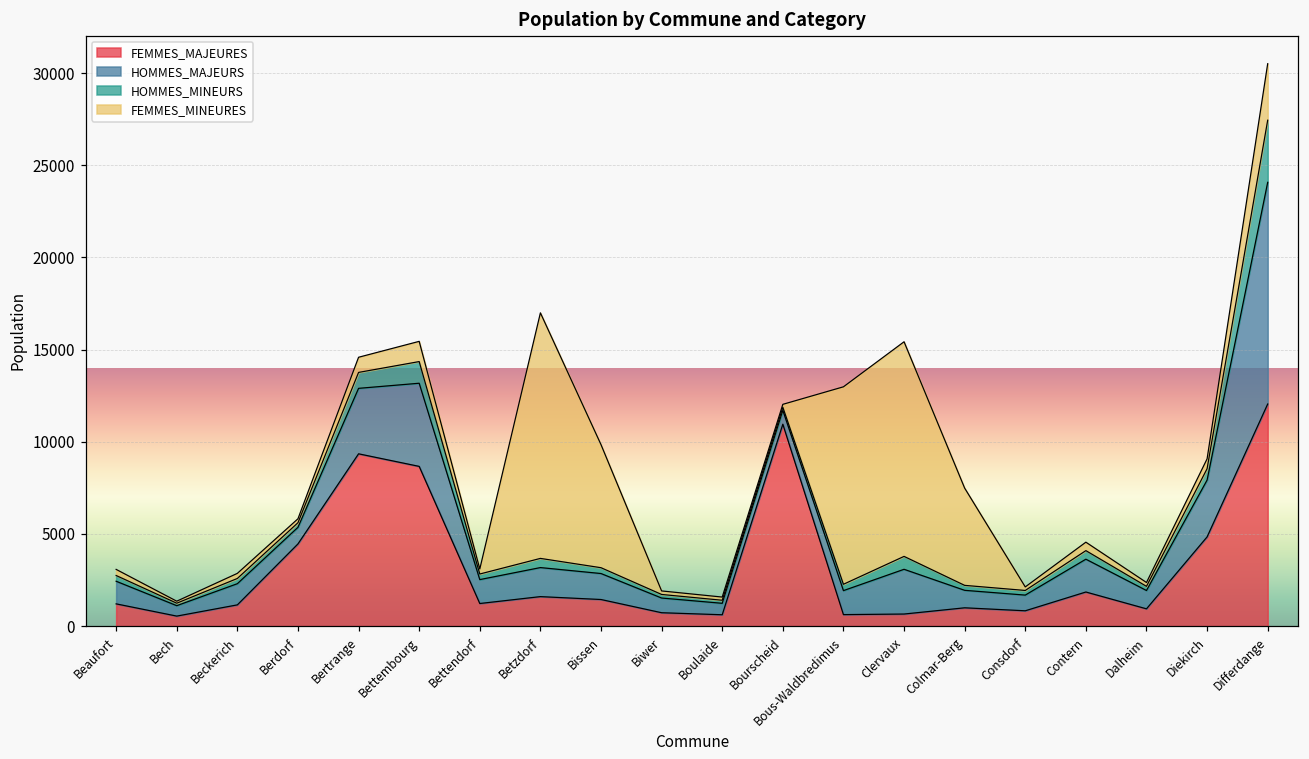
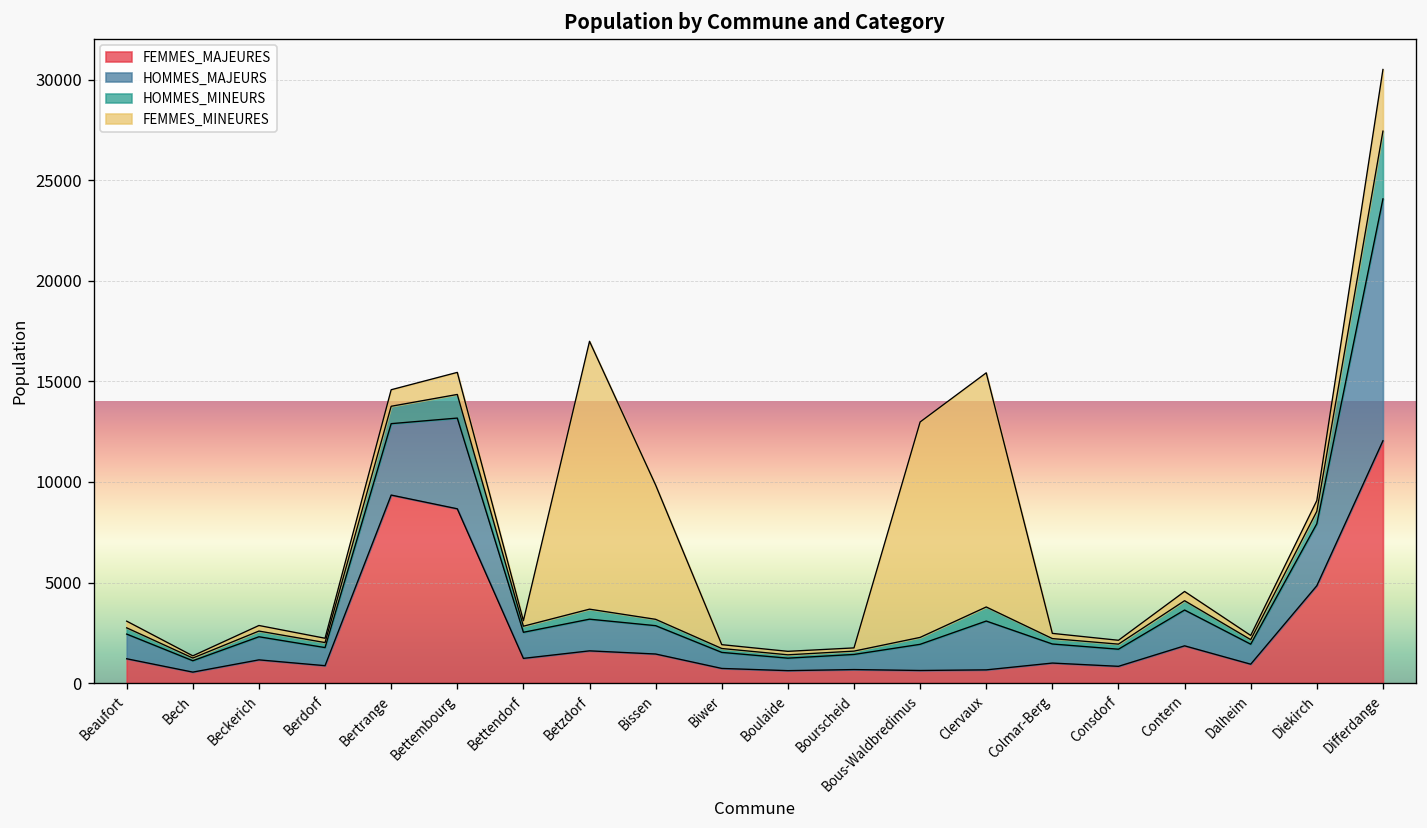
  {
    "FEMMES_MAJEURES": {
      "Beaufort": 1200,
      "Bech": 500,
      "Beckerich": 1200,
-     "Berdorf": 4500,
+     "Berdorf": 900,
      "Bertrange": 9300,
      "Bettembourg": 8700,
      "Bettendorf": 1200,
      "Betzdorf": 1600,
      "Bissen": 1400,
      "Biwer": 700,
      "Boulaide": 600,
-     "Bourscheid": 11000,
+     "Bourscheid": 700,
      "Bous-Waldbredimus": 600,
      "Clervaux": 700,
      "Colmar-Berg": 1000,
      "Consdorf": 800,
      "Contern": 1900,
      "Dalheim": 900,
      "Diekirch": 4800,
      "Differdange": 12000
    },
    "FEMMES_MINEURES": {
      "Beaufort": 300,
      "Beckerich": 300,
      "Berdorf": 200,
      "Bertrange": 800,
      "Bettembourg": 1100,
      "Bettendorf": 300,
      "Betzdorf": 13300,
      "Bissen": 6700,
      "Biwer": 200,
      "Boulaide": 200,
      "Bourscheid": 200,
      "Bous-Waldbredimus": 10700,
      "Clervaux": 11600,
-     "Colmar-Berg": 5300,
+     "Colmar-Berg": 300,
      "Consdorf": 200,
      "Contern": 500,
      "Dalheim": 200,
      "Diekirch": 500,
      "Differdange": 3100
    }
  }
